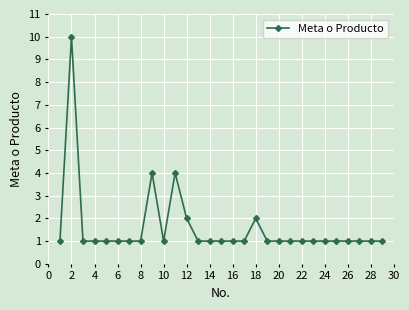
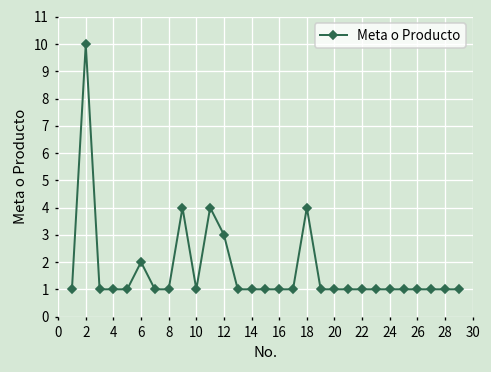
  {
    "2": 10,
    "4": 1,
-   "6": 1,
+   "6": 2,
    "8": 1,
    "10": 1,
-   "12": 2,
+   "12": 3,
    "14": 1,
    "16": 1,
-   "18": 2,
+   "18": 4,
    "20": 1,
    "22": 1,
    "24": 1,
    "26": 1,
    "28": 1
  }
